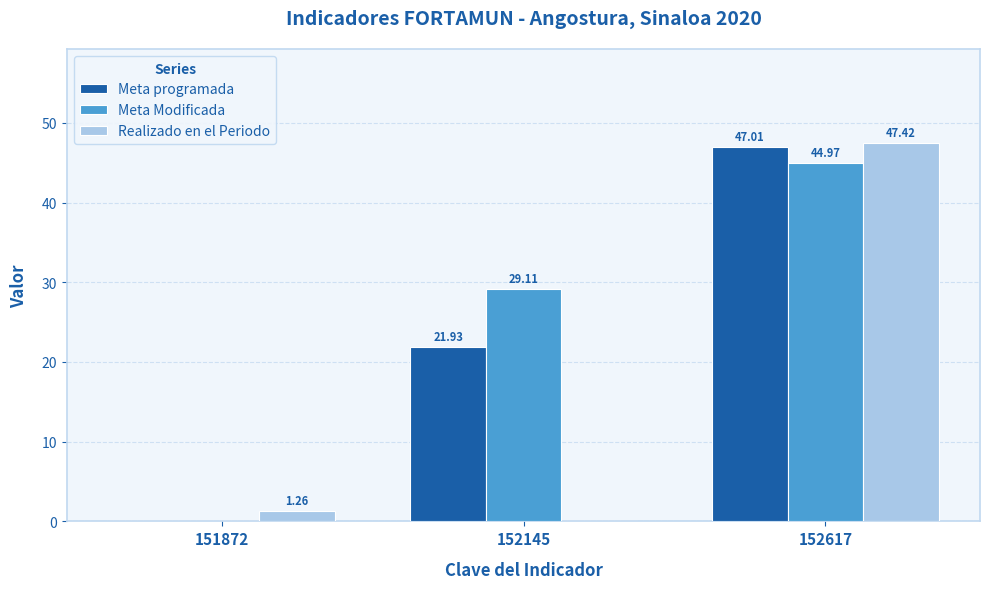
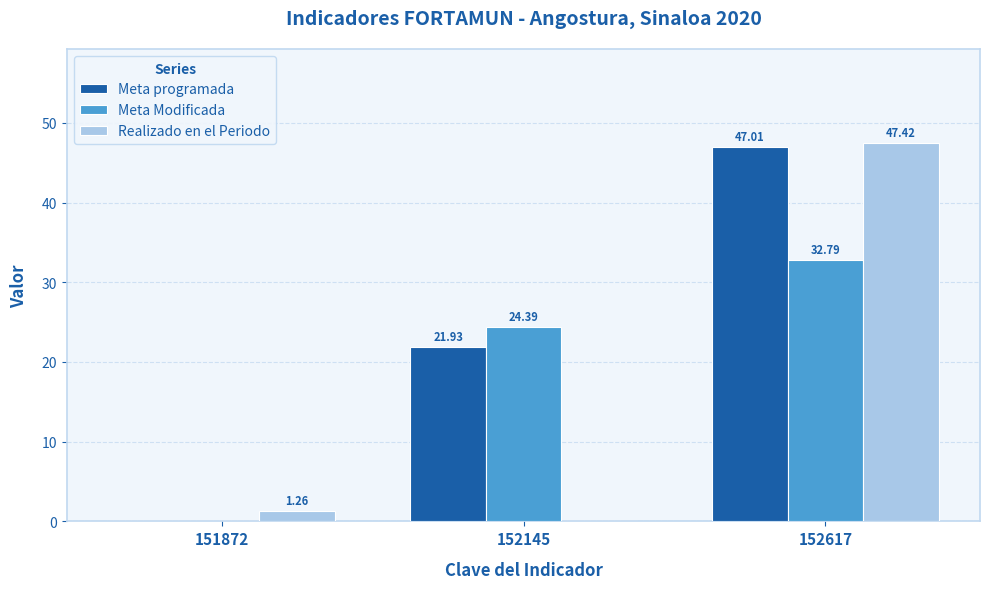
  {
    "Meta programada": {
      "152145": 21.93,
      "152617": 47.01
    },
    "Meta Modificada": {
-     "152145": 29.11,
-     "152617": 44.97
+     "152145": 24.39,
+     "152617": 32.79
    },
    "Realizado en el Periodo": {
      "151872": 1.26,
      "152617": 47.42
    }
  }
